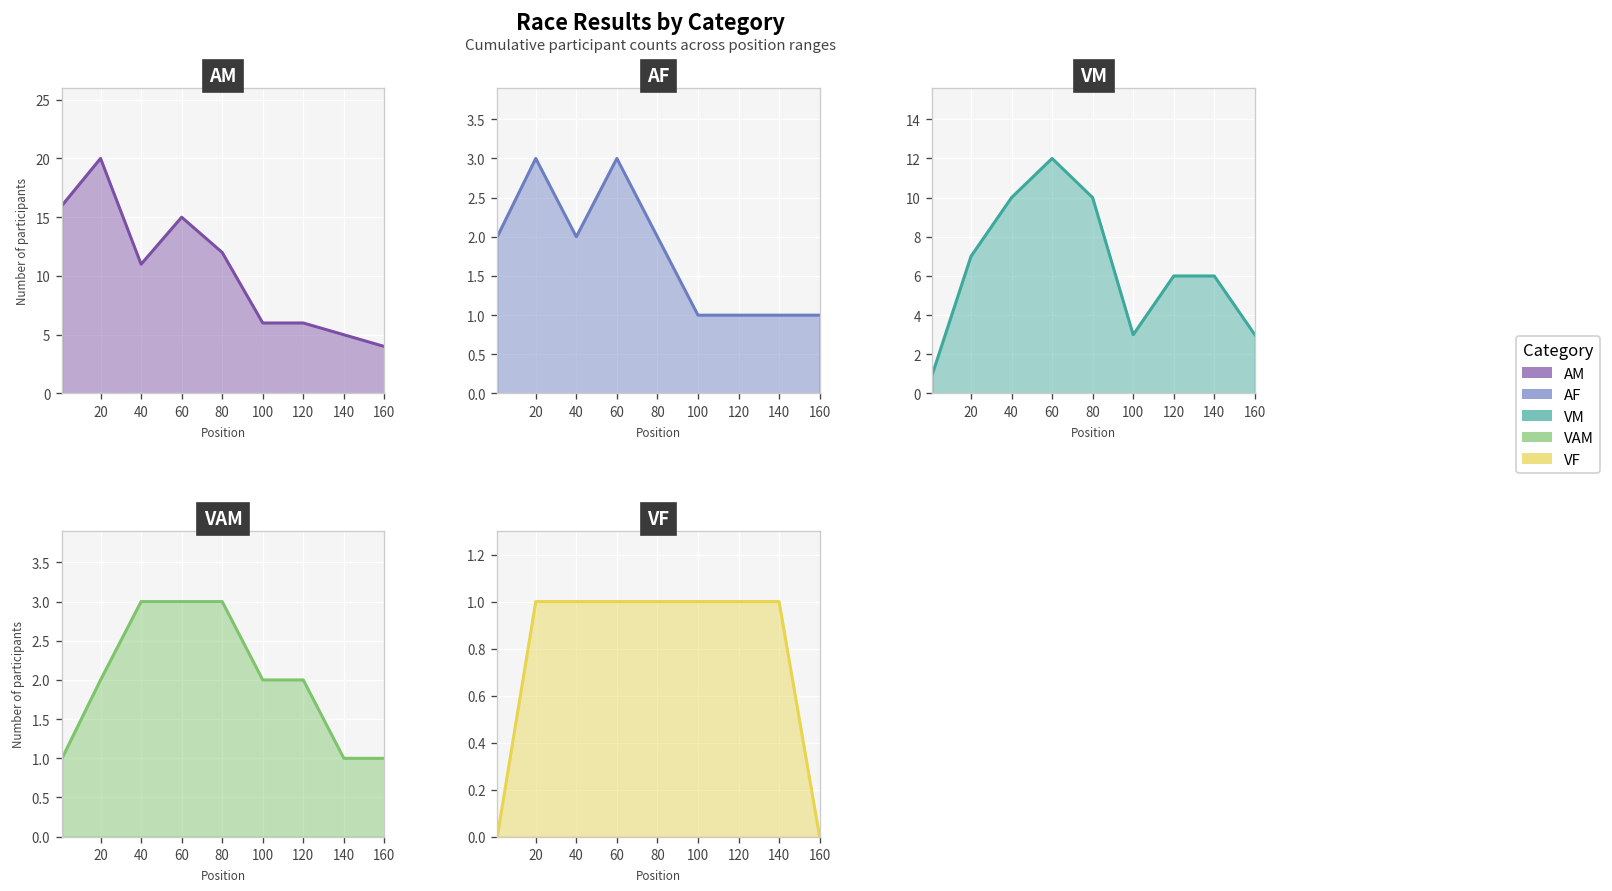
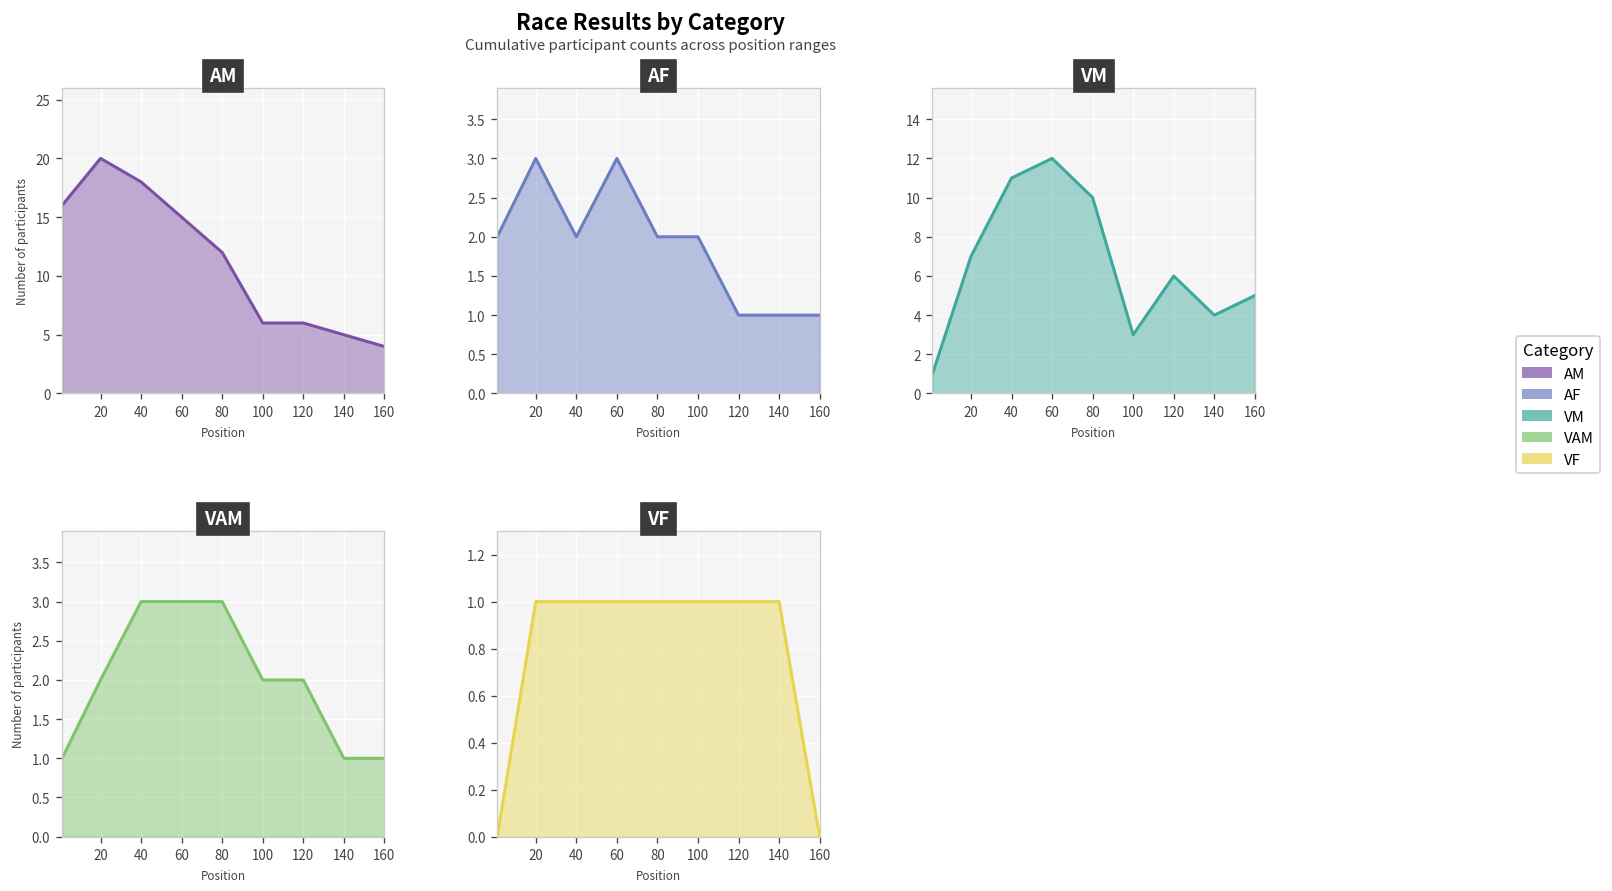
  {
    "AM": {
      "20": 20,
-     "40": 11,
+     "40": 18,
      "60": 15,
      "80": 12,
      "100": 6,
      "120": 6,
      "140": 5,
      "160": 4
    },
    "AF": {
      "20": 3,
      "40": 2,
      "60": 3,
      "80": 2,
-     "100": 1,
+     "100": 2,
      "120": 1,
      "140": 1,
      "160": 1
    },
    "VM": {
      "20": 7,
-     "40": 10,
+     "40": 11,
      "60": 12,
      "80": 10,
      "100": 3,
      "120": 6,
-     "140": 6,
-     "160": 3
+     "140": 4,
+     "160": 5
    },
    "VAM": {
      "20": 2.0,
      "40": 3.0,
      "60": 3.0,
      "80": 3.0,
      "100": 2.0,
      "120": 2.0,
      "140": 1.0,
      "160": 1.0
    },
    "VF": {
      "20": 1.00,
      "40": 1.00,
      "60": 1.00,
      "80": 1.00,
      "100": 1.00,
      "120": 1.00,
      "140": 1.00,
      "160": 0.00
    }
  }
